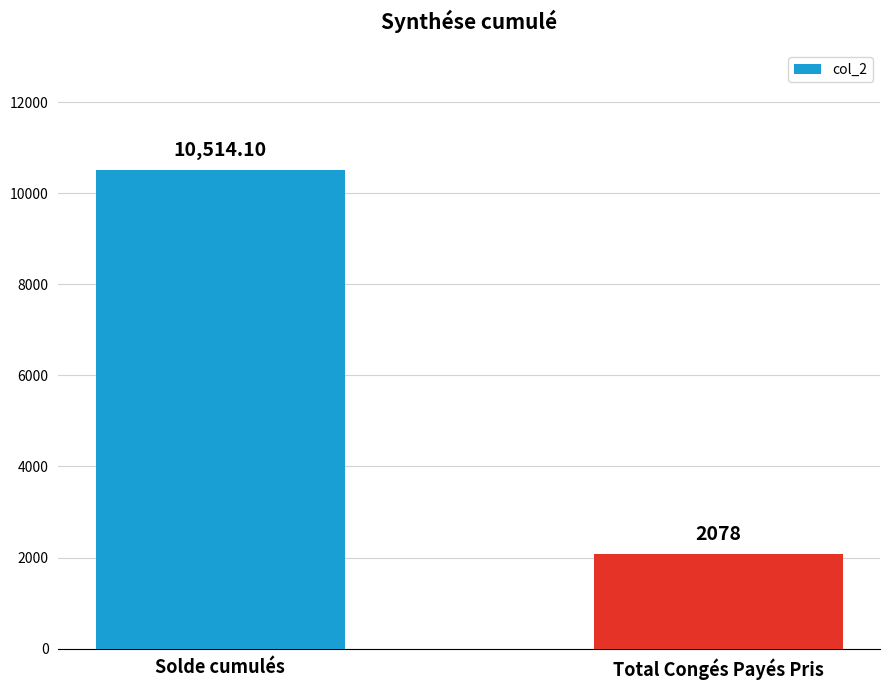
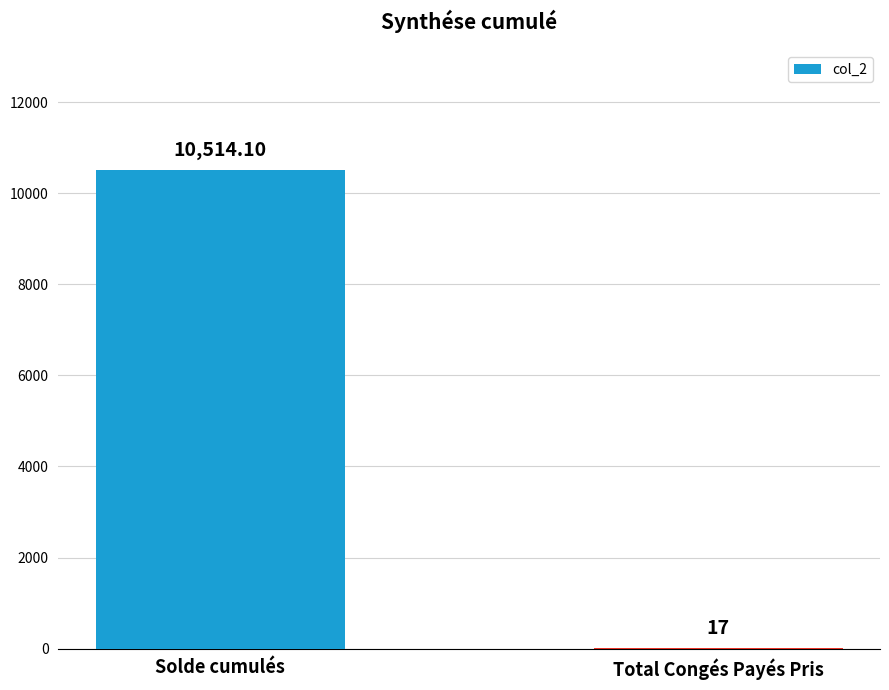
  {
    "Solde cumulés": "10,514.10",
-   "Total Congés Payés Pris": "2078"
+   "Total Congés Payés Pris": "17"
  }
